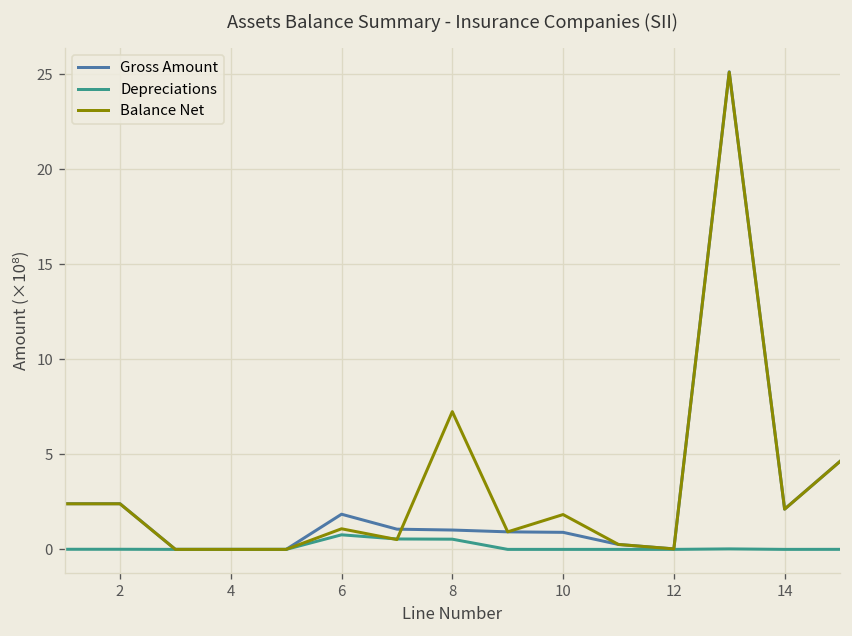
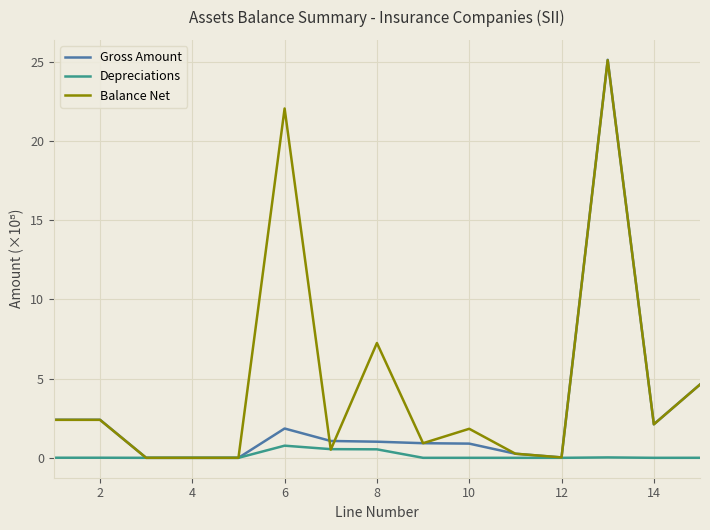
  {
    "Balance Net": {
-     "6": 1.1,
+     "6": 22.1,
      "8": 7.2,
      "10": 1.8
    }
  }
